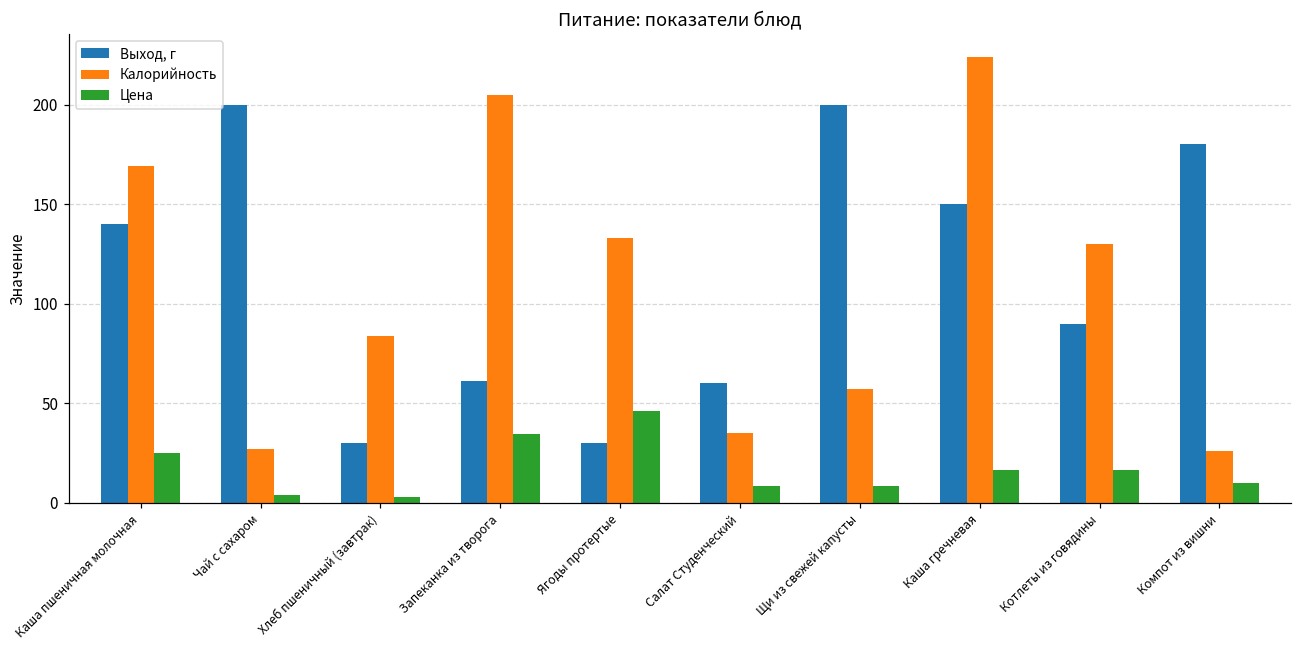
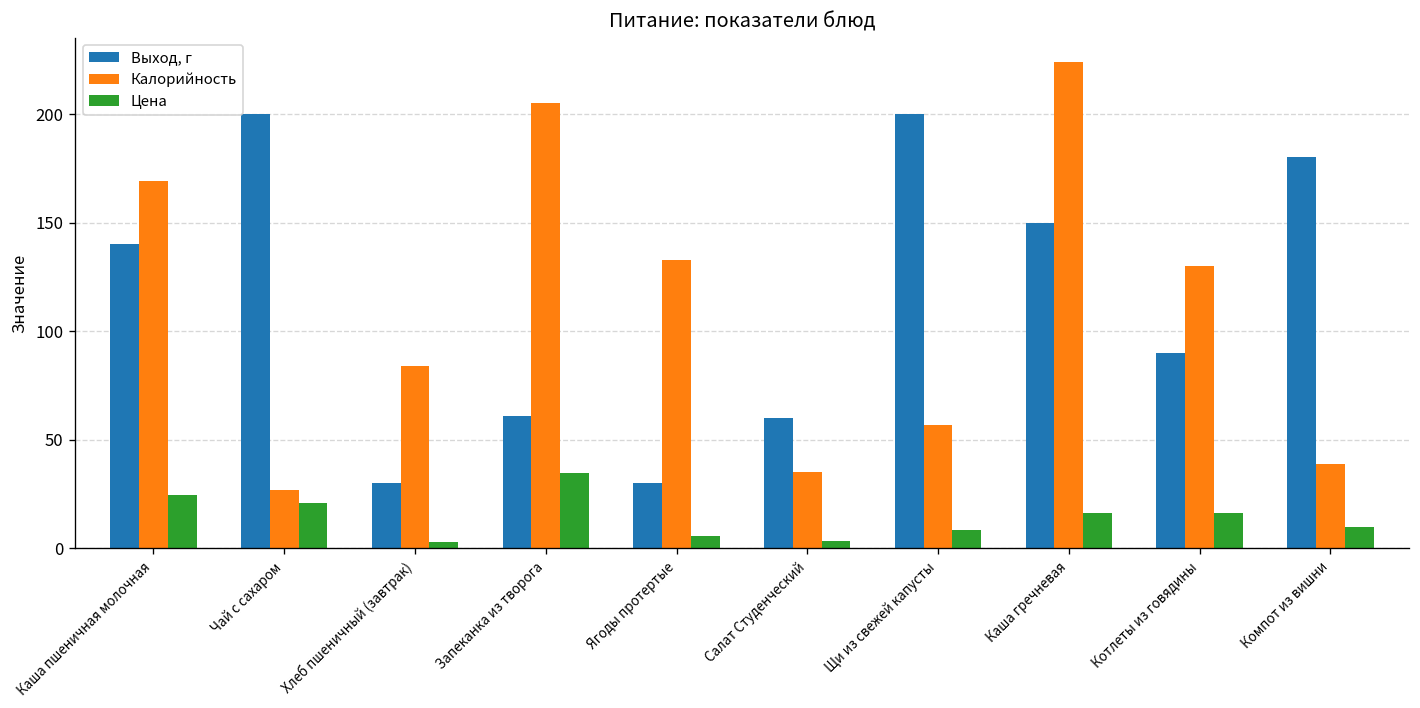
  {
    "Выход, г": {
      "Каша пшеничная молочная": 140,
      "Чай с сахаром": 200,
      "Хлеб пшеничный (завтрак)": 30,
      "Запеканка из творога": 61,
      "Ягоды протертые": 30,
      "Салат Студенческий": 60,
      "Щи из свежей капусты": 200,
      "Каша гречневая": 150,
      "Котлеты из говядины": 90,
      "Компот из вишни": 180
    },
    "Калорийность": {
      "Каша пшеничная молочная": 169,
      "Чай с сахаром": 27,
      "Хлеб пшеничный (завтрак)": 84,
      "Запеканка из творога": 205,
      "Ягоды протертые": 133,
      "Салат Студенческий": 35,
      "Щи из свежей капусты": 57,
      "Каша гречневая": 224,
      "Котлеты из говядины": 130,
-     "Компот из вишни": 26
+     "Компот из вишни": 39
    },
    "Цена": {
      "Каша пшеничная молочная": 25,
-     "Чай с сахаром": 4,
+     "Чай с сахаром": 21,
      "Хлеб пшеничный (завтрак)": 3,
      "Запеканка из творога": 35,
-     "Ягоды протертые": 46,
-     "Салат Студенческий": 8,
+     "Ягоды протертые": 6,
+     "Салат Студенческий": 4,
      "Щи из свежей капусты": 8,
      "Каша гречневая": 16,
      "Котлеты из говядины": 17,
      "Компот из вишни": 10
    }
  }
